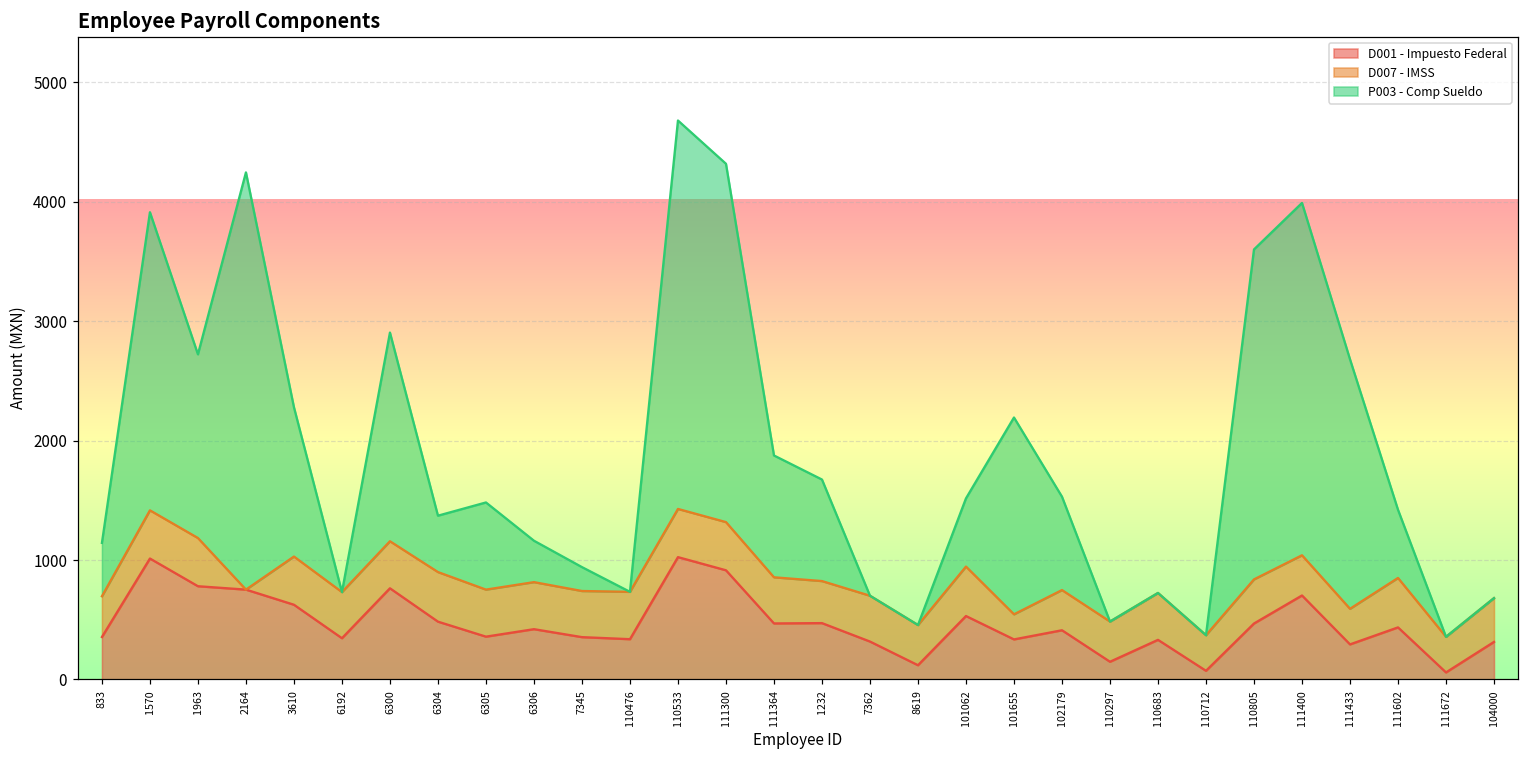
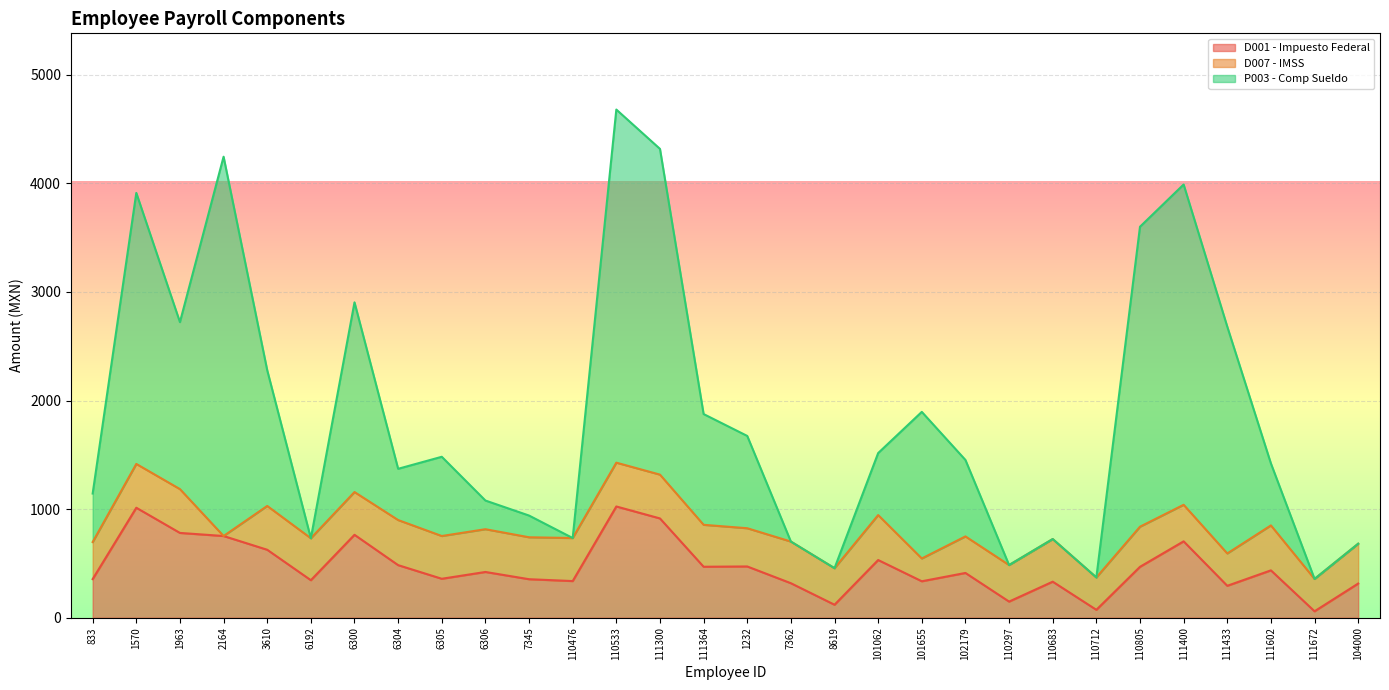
  {
    "P003 - Comp Sueldo": {
      "833": 450,
      "1570": 2500,
      "1963": 1540,
      "2164": 3490,
      "3610": 1250,
      "6300": 1750,
      "6304": 470,
      "6305": 730,
-     "6306": 350,
+     "6306": 260,
      "7345": 200,
      "110533": 3250,
      "111300": 3000,
      "111364": 1020,
      "1232": 850,
      "101062": 570,
-     "101655": 1650,
-     "102179": 780,
+     "101655": 1350,
+     "102179": 700,
      "110805": 2760,
      "111400": 2950,
      "111433": 2090,
      "111602": 570
    }
  }
